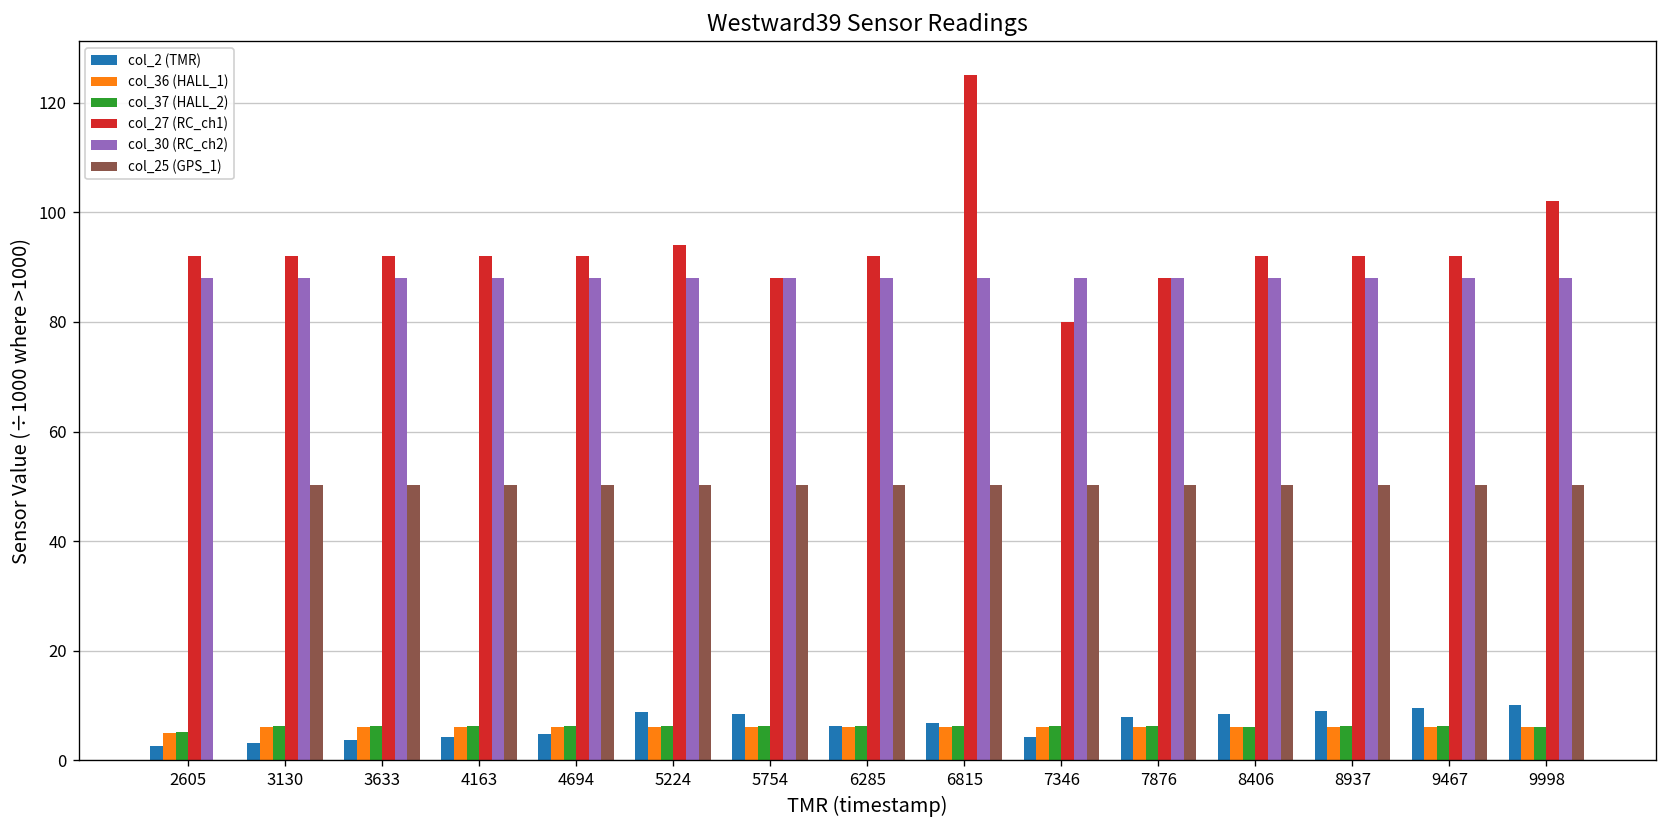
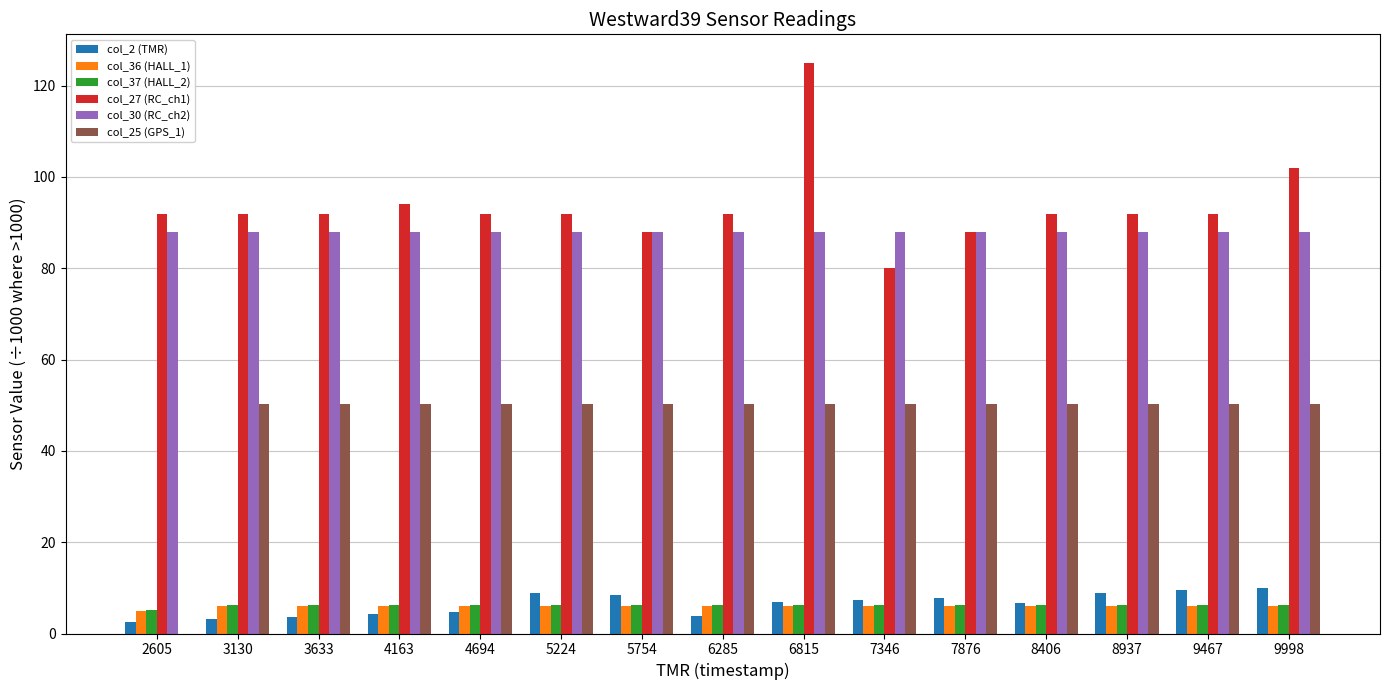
  {
    "col_2 (TMR)": {
      "2605": 3,
      "3130": 3,
      "3633": 4,
      "4163": 4,
      "4694": 5,
      "5224": 9,
      "5754": 8,
-     "6285": 6,
+     "6285": 4,
      "6815": 7,
-     "7346": 4,
+     "7346": 7,
      "7876": 8,
-     "8406": 8,
+     "8406": 7,
      "8937": 9,
      "9467": 9,
      "9998": 10
    },
    "col_36 (HALL_1)": {
      "2605": 5,
      "3130": 6,
      "3633": 6,
      "4163": 6,
      "4694": 6,
      "5224": 6,
      "5754": 6,
      "6285": 6,
      "6815": 6,
      "7346": 6,
      "7876": 6,
      "8406": 6,
      "8937": 6,
      "9467": 6,
      "9998": 6
    },
    "col_37 (HALL_2)": {
      "2605": 5,
      "3130": 6,
      "3633": 6,
      "4163": 6,
      "4694": 6,
      "5224": 6,
      "5754": 6,
      "6285": 6,
      "6815": 6,
      "7346": 6,
      "7876": 6,
      "8406": 6,
      "8937": 6,
      "9467": 6,
      "9998": 6
    },
    "col_27 (RC_ch1)": {
      "2605": 92,
      "3130": 92,
      "3633": 92,
-     "4163": 92,
+     "4163": 94,
      "4694": 92,
-     "5224": 94,
+     "5224": 92,
      "5754": 88,
      "6285": 92,
      "6815": 125,
      "7346": 80,
      "7876": 88,
      "8406": 92,
      "8937": 92,
      "9467": 92,
      "9998": 102
    },
    "col_30 (RC_ch2)": {
      "2605": 88,
      "3130": 88,
      "3633": 88,
      "4163": 88,
      "4694": 88,
      "5224": 88,
      "5754": 88,
      "6285": 88,
      "6815": 88,
      "7346": 88,
      "7876": 88,
      "8406": 88,
      "8937": 88,
      "9467": 88,
      "9998": 88
    },
    "col_25 (GPS_1)": {
      "2605": 0,
      "3130": 50,
      "3633": 50,
      "4163": 50,
      "4694": 50,
      "5224": 50,
      "5754": 50,
      "6285": 50,
      "6815": 50,
      "7346": 50,
      "7876": 50,
      "8406": 50,
      "8937": 50,
      "9467": 50,
      "9998": 50
    }
  }
